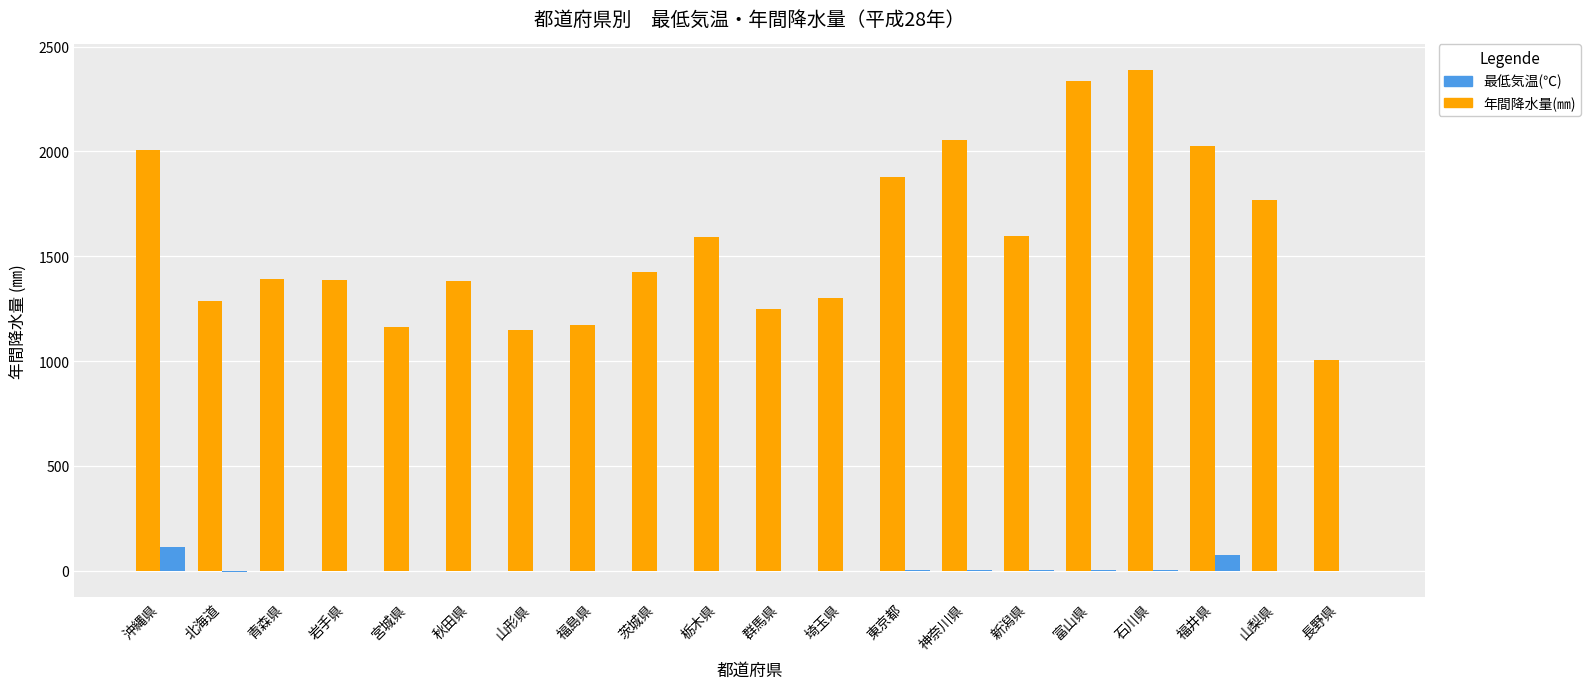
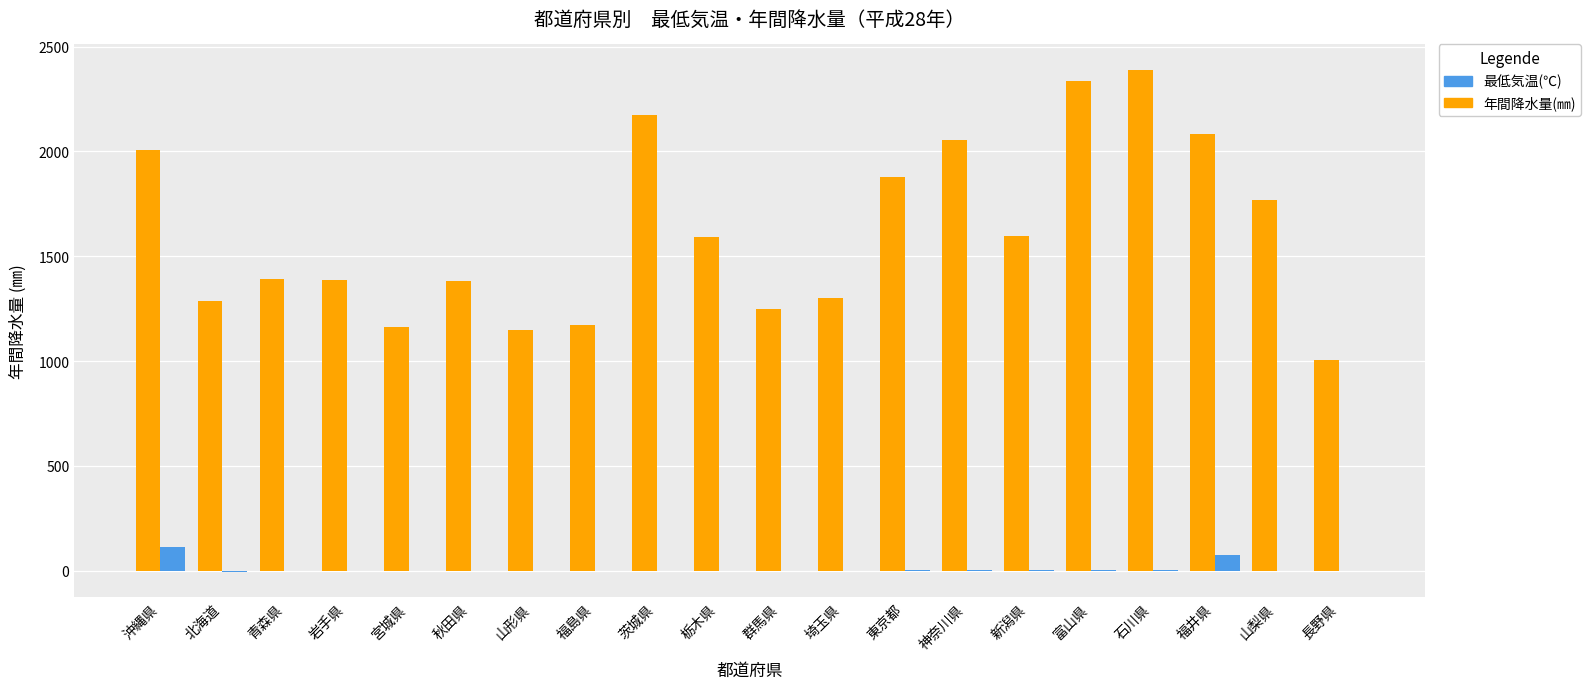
  {
    "年間降水量(㎜)": {
      "沖縄県": 2010,
      "北海道": 1290,
      "青森県": 1390,
      "岩手県": 1390,
      "宮城県": 1160,
      "秋田県": 1380,
      "山形県": 1150,
      "福島県": 1170,
-     "茨城県": 1430,
+     "茨城県": 2180,
      "栃木県": 1590,
      "群馬県": 1250,
      "埼玉県": 1300,
      "東京都": 1880,
      "神奈川県": 2060,
      "新潟県": 1600,
      "富山県": 2340,
      "石川県": 2390,
-     "福井県": 2030,
+     "福井県": 2090,
      "山梨県": 1770,
      "長野県": 1000
    },
    "最低気温(℃)": {
      "沖縄県": 110,
      "福井県": 70
    }
  }
